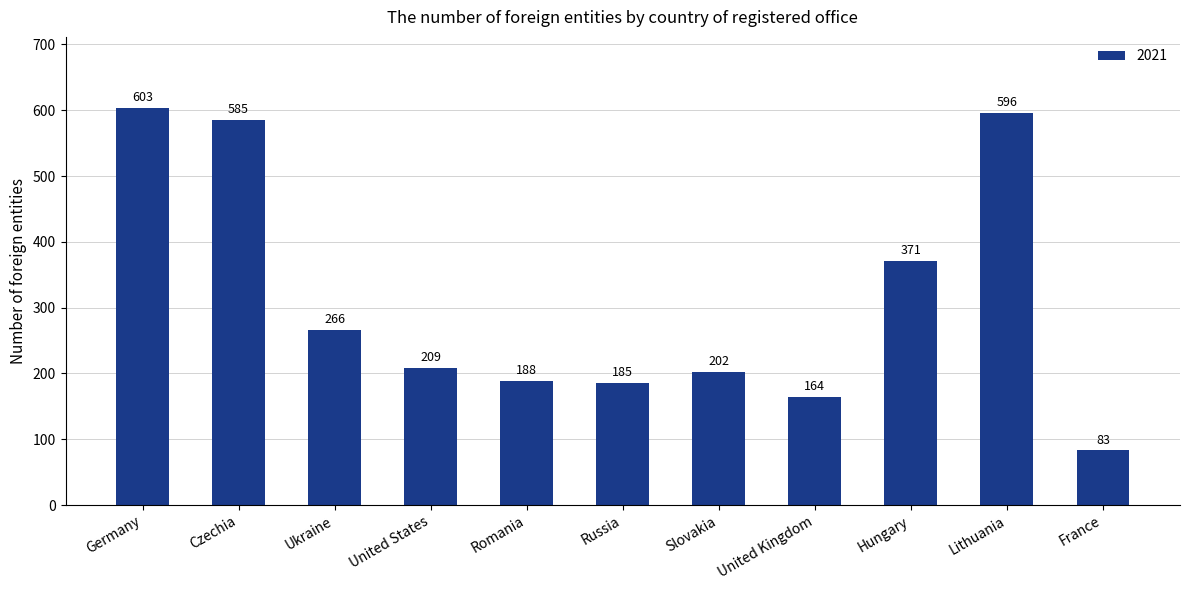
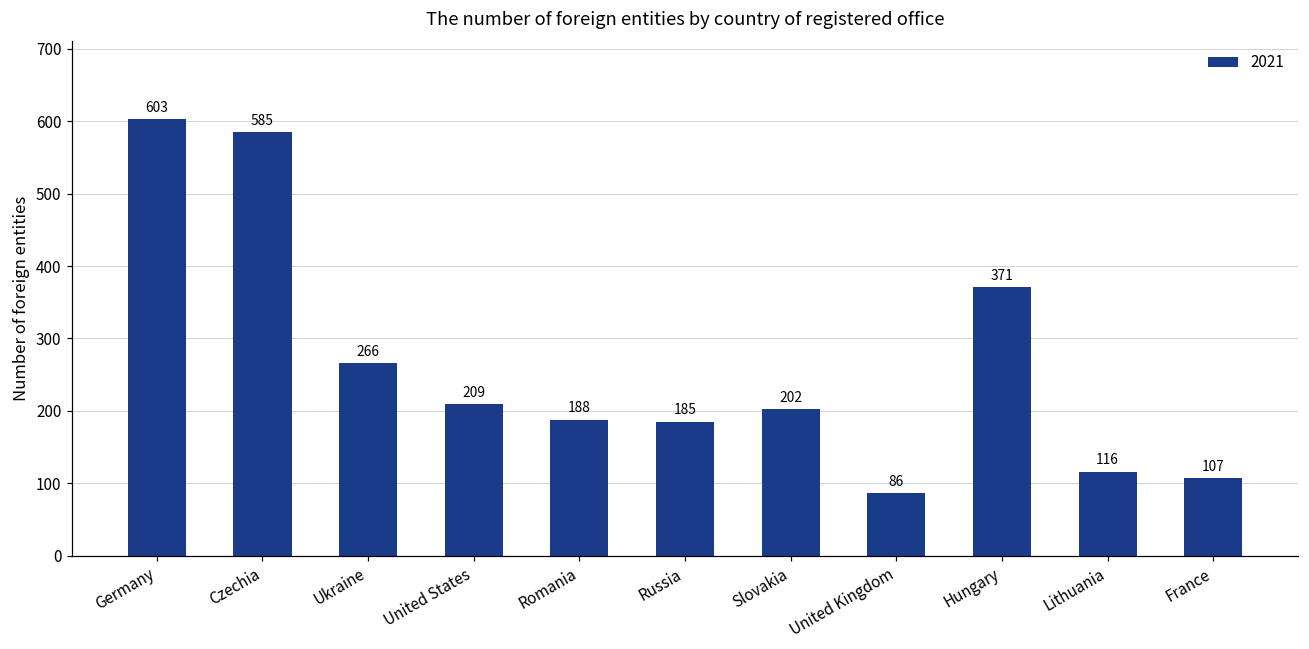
  {
    "Germany": 603,
    "Czechia": 585,
    "Ukraine": 266,
    "United States": 209,
    "Romania": 188,
    "Russia": 185,
    "Slovakia": 202,
-   "United Kingdom": 164,
+   "United Kingdom": 86,
    "Hungary": 371,
-   "Lithuania": 596,
-   "France": 83
+   "Lithuania": 116,
+   "France": 107
  }
